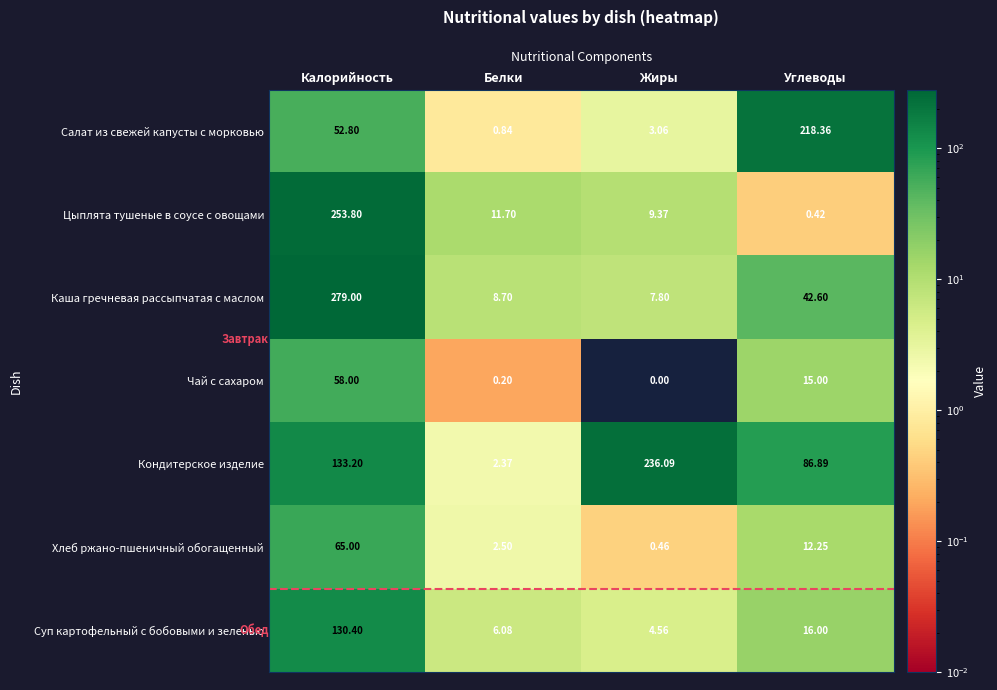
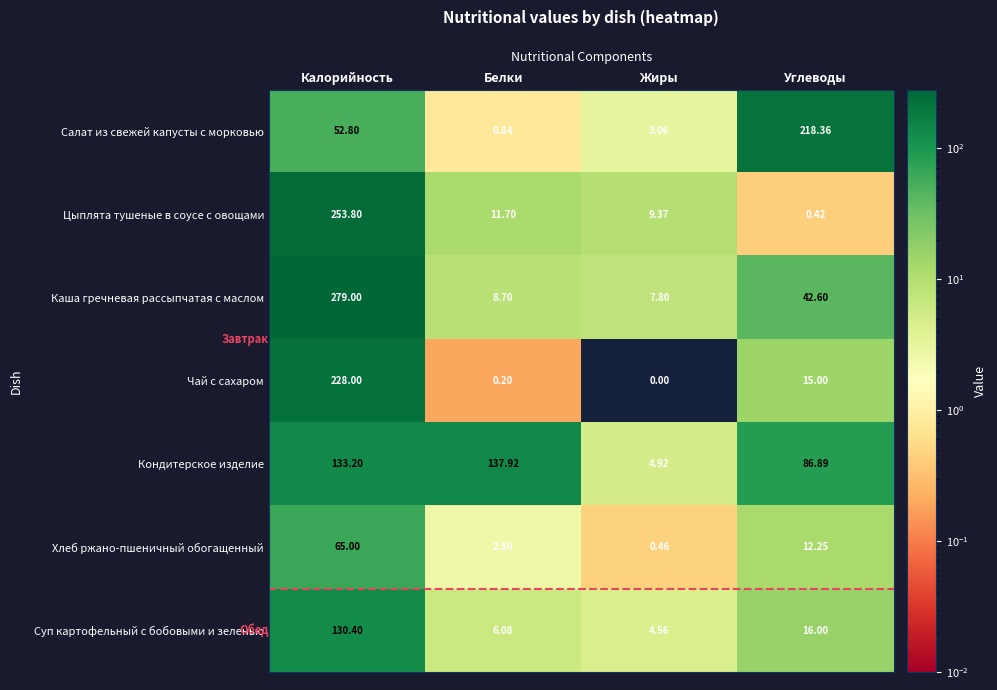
  {
    "Салат из свежей капусты с морковью": {
      "Калорийность": 52.80,
      "Белки": 0.84,
      "Жиры": 3.06,
      "Углеводы": 218.36
    },
    "Цыплята тушеные в соусе с овощами": {
      "Калорийность": 253.80,
      "Белки": 11.70,
      "Жиры": 9.37,
      "Углеводы": 0.42
    },
    "Каша гречневая рассыпчатая с маслом": {
      "Калорийность": 279.00,
      "Белки": 8.70,
      "Жиры": 7.80,
      "Углеводы": 42.60
    },
    "Чай с сахаром": {
-     "Калорийность": 58.00,
+     "Калорийность": 228.00,
      "Белки": 0.20,
      "Жиры": 0.00,
      "Углеводы": 15.00
    },
    "Кондитерское изделие": {
      "Калорийность": 133.20,
-     "Белки": 2.37,
-     "Жиры": 236.09,
+     "Белки": 137.92,
+     "Жиры": 4.92,
      "Углеводы": 86.89
    },
    "Хлеб ржано-пшеничный обогащенный": {
      "Калорийность": 65.00,
      "Белки": 2.50,
      "Жиры": 0.46,
      "Углеводы": 12.25
    },
    "Суп картофельный с бобовыми и зеленью": {
      "Калорийность": 130.40,
      "Белки": 6.08,
      "Жиры": 4.56,
      "Углеводы": 16.00
    }
  }
